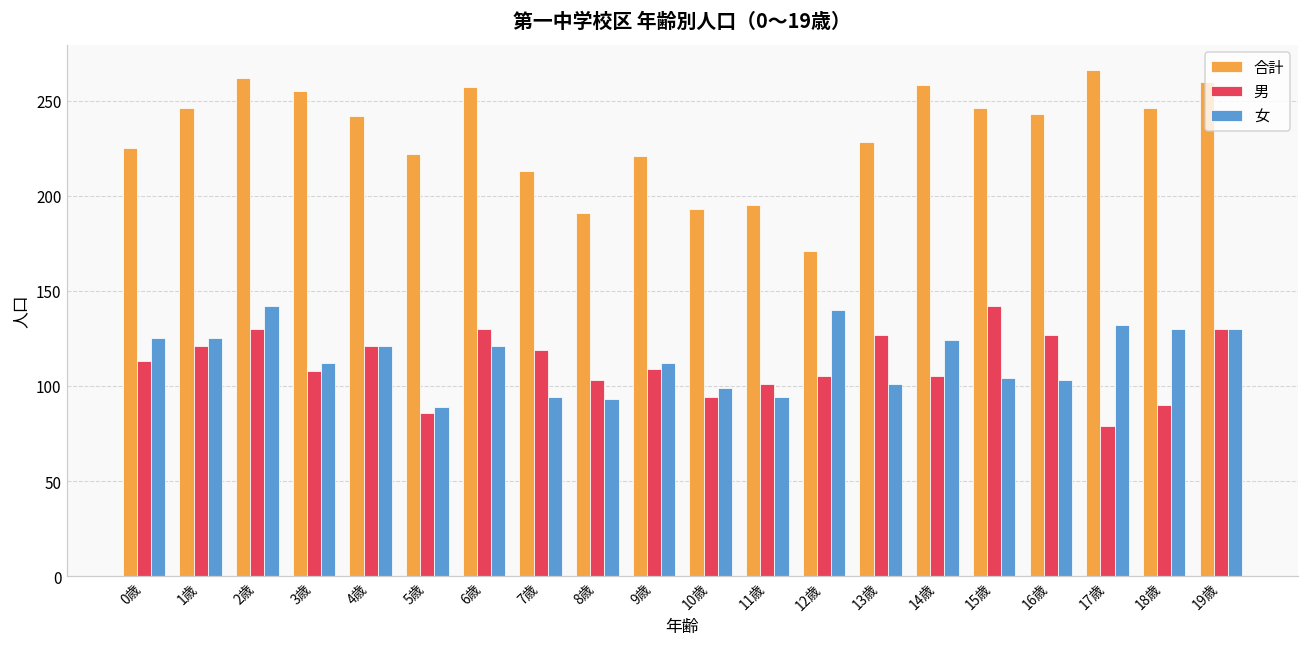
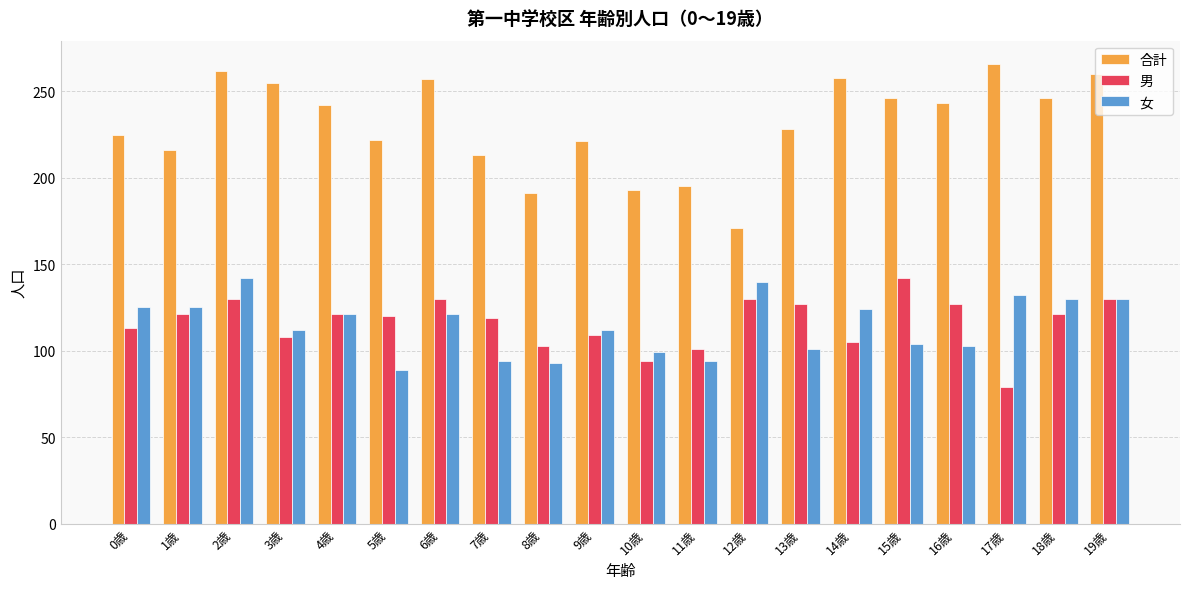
  {
    "合計": {
      "0歳": 225,
-     "1歳": 246,
+     "1歳": 216,
      "2歳": 262,
      "3歳": 255,
      "4歳": 242,
      "5歳": 222,
      "6歳": 257,
      "7歳": 213,
      "8歳": 191,
      "9歳": 221,
      "10歳": 193,
      "11歳": 195,
      "12歳": 171,
      "13歳": 228,
      "14歳": 258,
      "15歳": 246,
      "16歳": 243,
      "17歳": 266,
      "18歳": 246
    },
    "男": {
      "0歳": 113,
      "1歳": 121,
      "2歳": 130,
      "3歳": 108,
      "4歳": 121,
-     "5歳": 86,
+     "5歳": 120,
      "6歳": 130,
      "7歳": 119,
      "8歳": 103,
      "9歳": 109,
      "10歳": 94,
      "11歳": 101,
-     "12歳": 105,
+     "12歳": 130,
      "13歳": 127,
      "14歳": 105,
      "15歳": 142,
      "16歳": 127,
      "17歳": 79,
-     "18歳": 90,
+     "18歳": 121,
      "19歳": 130
    },
    "女": {
      "0歳": 125,
      "1歳": 125,
      "2歳": 142,
      "3歳": 112,
      "4歳": 121,
      "5歳": 89,
      "6歳": 121,
      "7歳": 94,
      "8歳": 93,
      "9歳": 112,
      "10歳": 99,
      "11歳": 94,
      "12歳": 140,
      "13歳": 101,
      "14歳": 124,
      "15歳": 104,
      "16歳": 103,
      "17歳": 132,
      "18歳": 130,
      "19歳": 130
    }
  }
